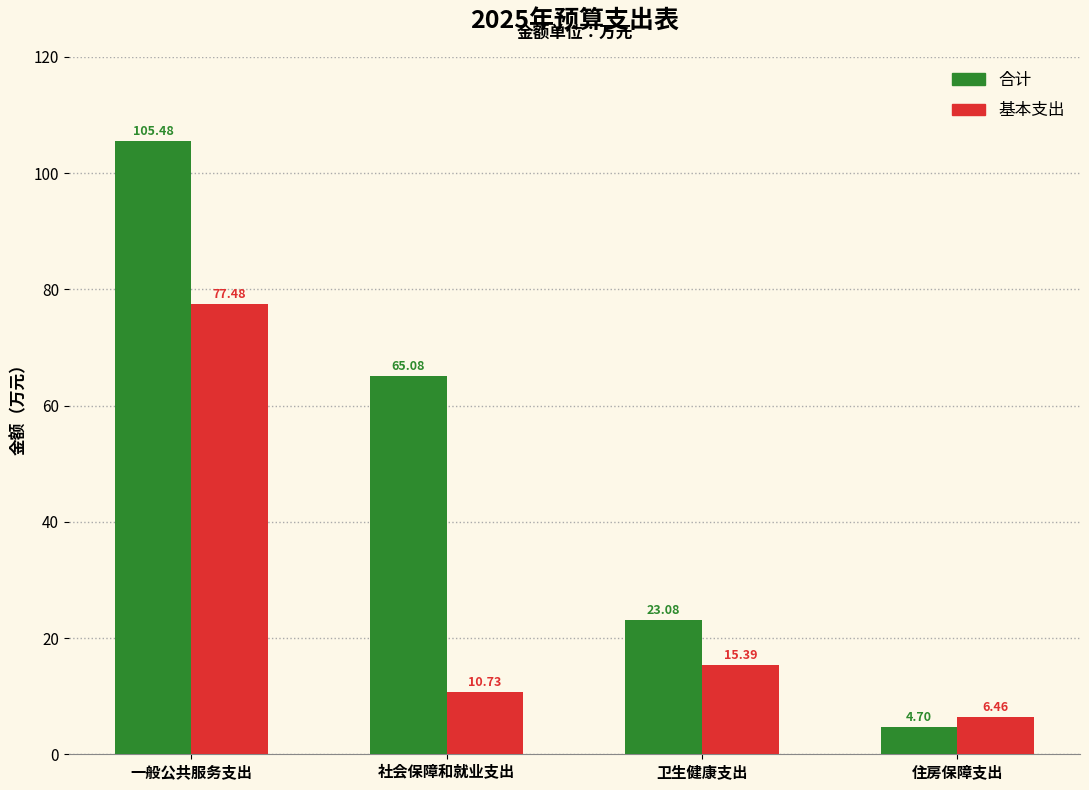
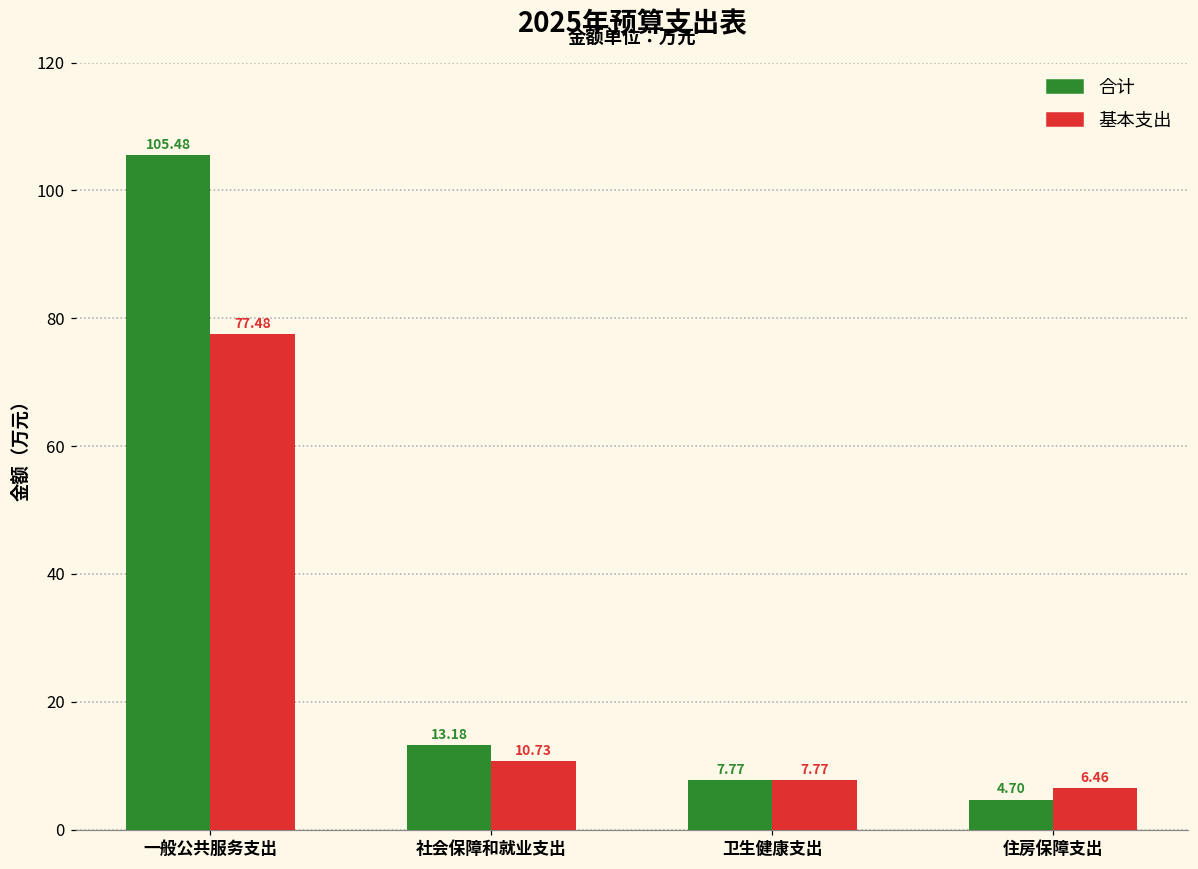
  {
    "合计": {
      "一般公共服务支出": 105.48,
-     "社会保障和就业支出": 65.08,
-     "卫生健康支出": 23.08,
+     "社会保障和就业支出": 13.18,
+     "卫生健康支出": 7.77,
      "住房保障支出": 4.70
    },
    "基本支出": {
      "一般公共服务支出": 77.48,
      "社会保障和就业支出": 10.73,
-     "卫生健康支出": 15.39,
+     "卫生健康支出": 7.77,
      "住房保障支出": 6.46
    }
  }
